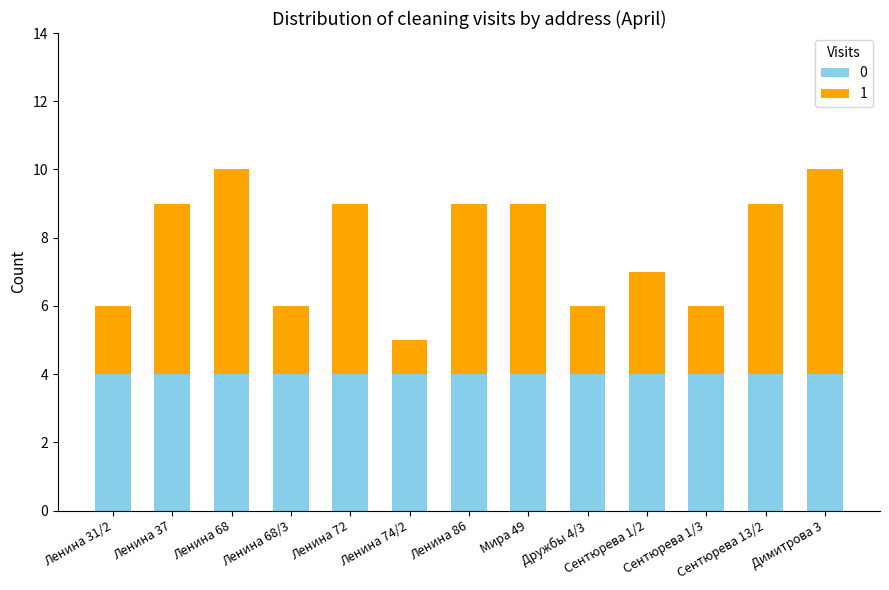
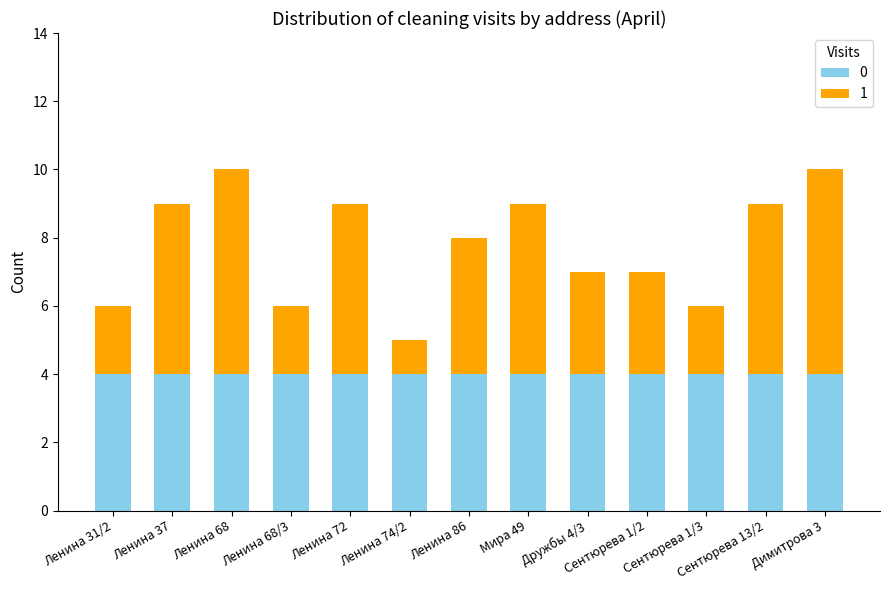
  {
    "0": {
      "Ленина 31/2": 4,
      "Ленина 37": 4,
      "Ленина 68": 4,
      "Ленина 68/3": 4,
      "Ленина 72": 4,
      "Ленина 74/2": 4,
      "Ленина 86": 4,
      "Мира 49": 4,
      "Дружбы 4/3": 4,
      "Сентюрева 1/2": 4,
      "Сентюрева 1/3": 4,
      "Сентюрева 13/2": 4,
      "Димитрова 3": 4
    },
    "1": {
      "Ленина 31/2": 2,
      "Ленина 37": 5,
      "Ленина 68": 6,
      "Ленина 68/3": 2,
      "Ленина 72": 5,
      "Ленина 74/2": 1,
-     "Ленина 86": 5,
+     "Ленина 86": 4,
      "Мира 49": 5,
-     "Дружбы 4/3": 2,
+     "Дружбы 4/3": 3,
      "Сентюрева 1/2": 3,
      "Сентюрева 1/3": 2,
      "Сентюрева 13/2": 5,
      "Димитрова 3": 6
    }
  }
